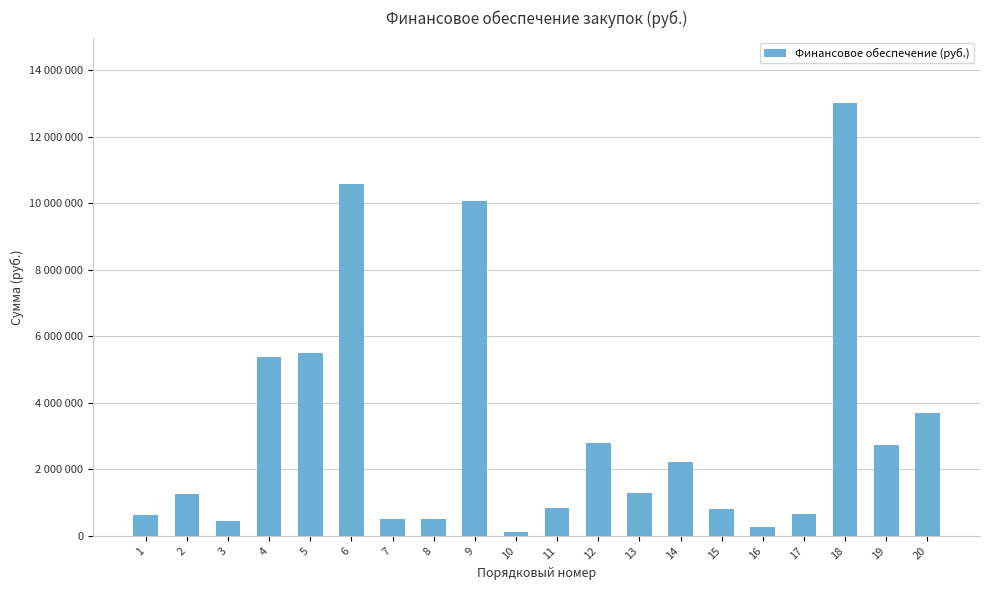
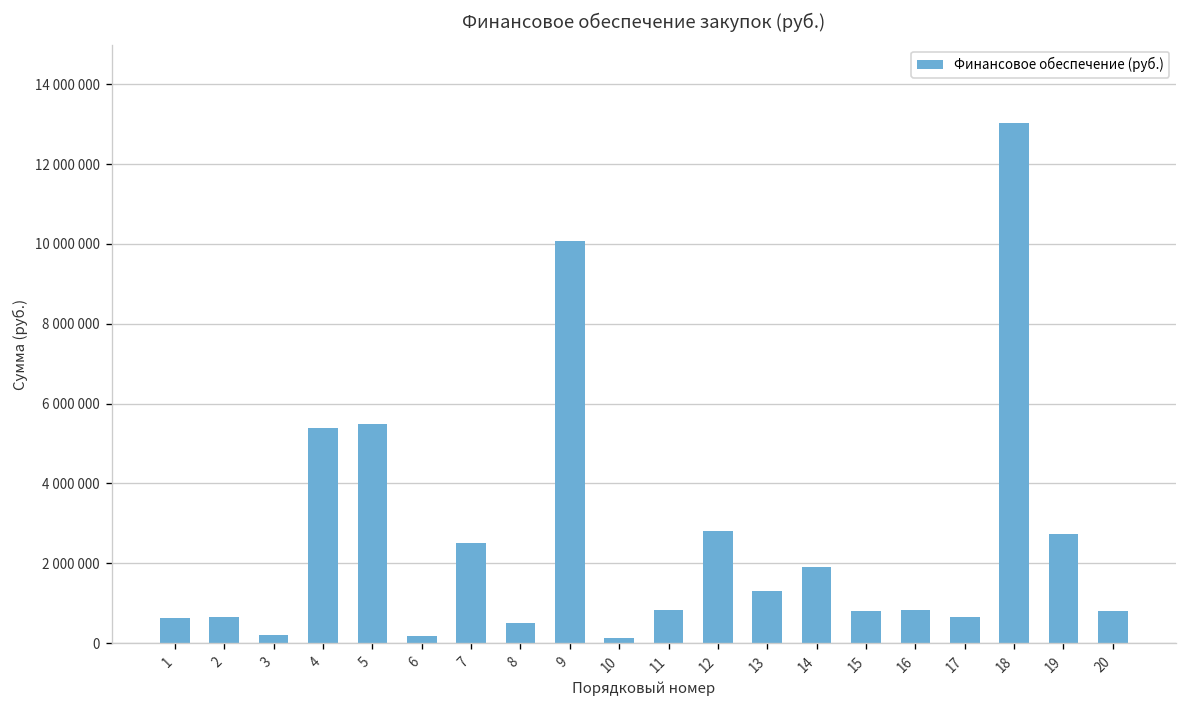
  {
    "1": 600000,
-   "2": 1300000,
-   "3": 500000,
+   "2": 700000,
+   "3": 200000,
    "4": 5400000,
    "5": 5500000,
-   "6": 10600000,
-   "7": 500000,
+   "6": 200000,
+   "7": 2500000,
    "8": 500000,
    "9": 10100000,
    "10": 100000,
    "11": 800000,
    "12": 2800000,
    "13": 1300000,
-   "14": 2200000,
+   "14": 1900000,
    "15": 800000,
-   "16": 300000,
+   "16": 800000,
    "17": 600000,
    "18": 13000000,
    "19": 2700000,
-   "20": 3700000
+   "20": 800000
  }
